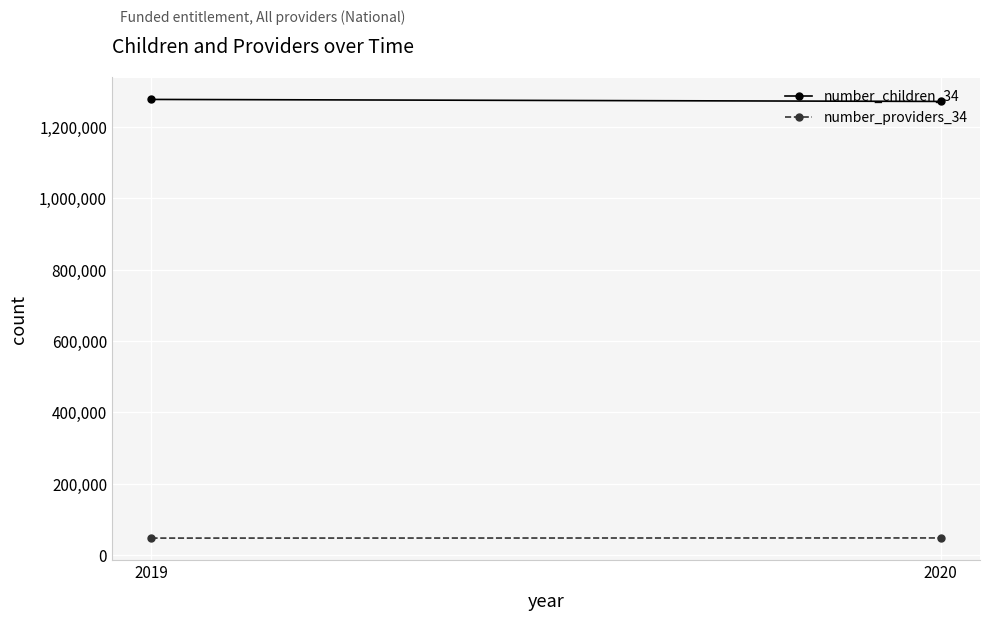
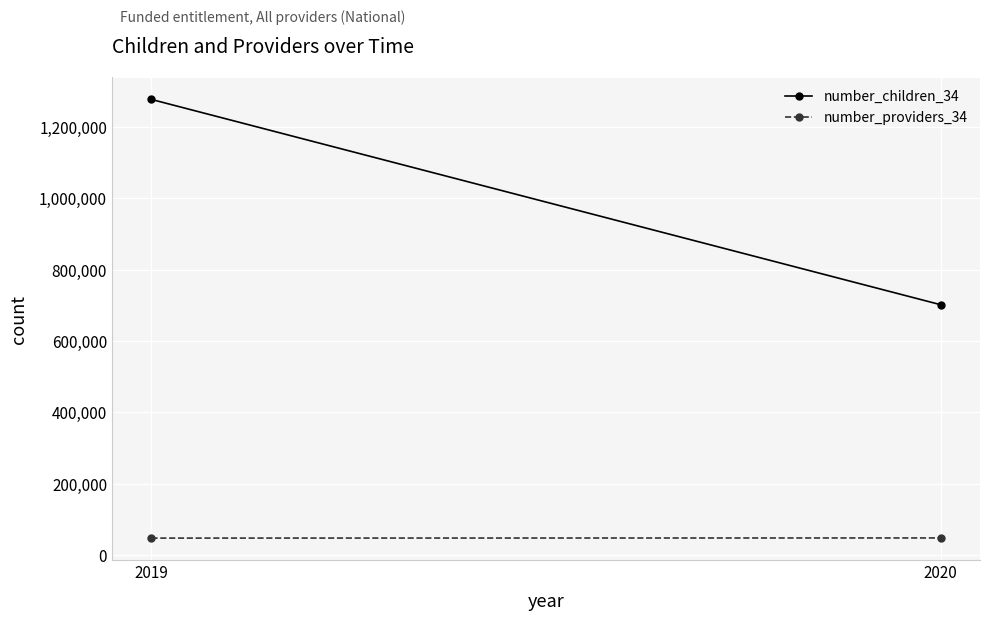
  {
    "number_children_34": {
      "2019": "1,280,000",
-     "2020": "1,270,000"
+     "2020": "700,000"
    },
    "number_providers_34": {
      "2019": "50,000",
      "2020": "50,000"
    }
  }
